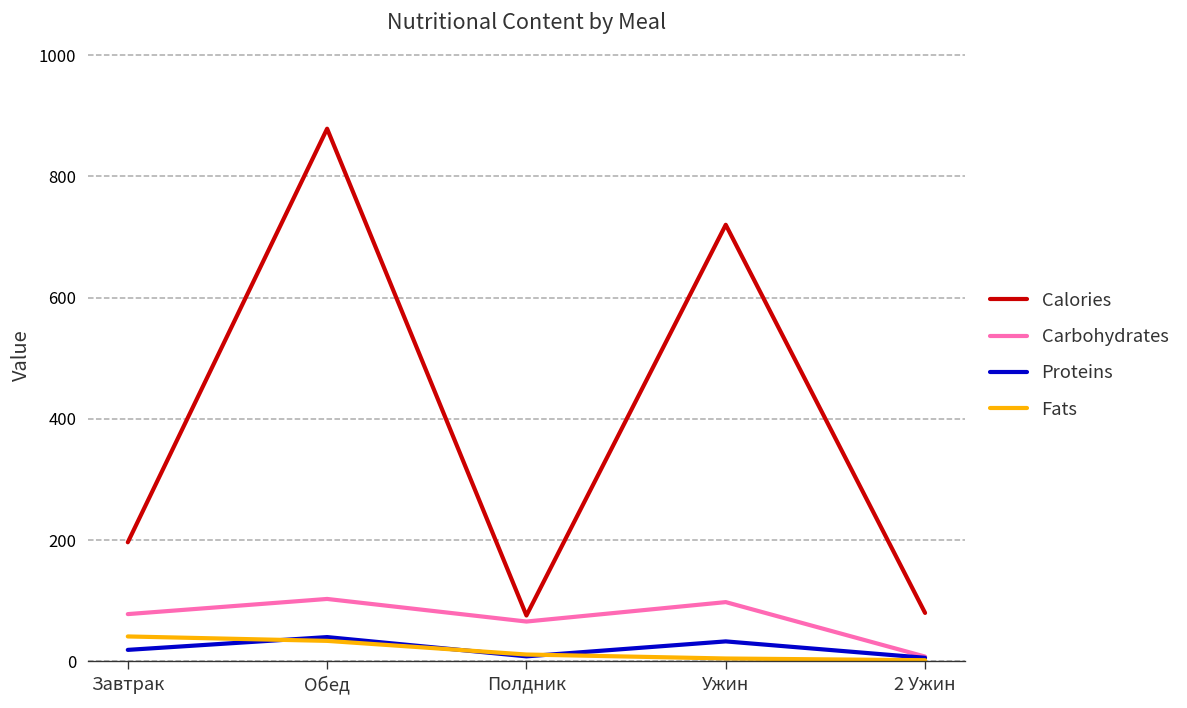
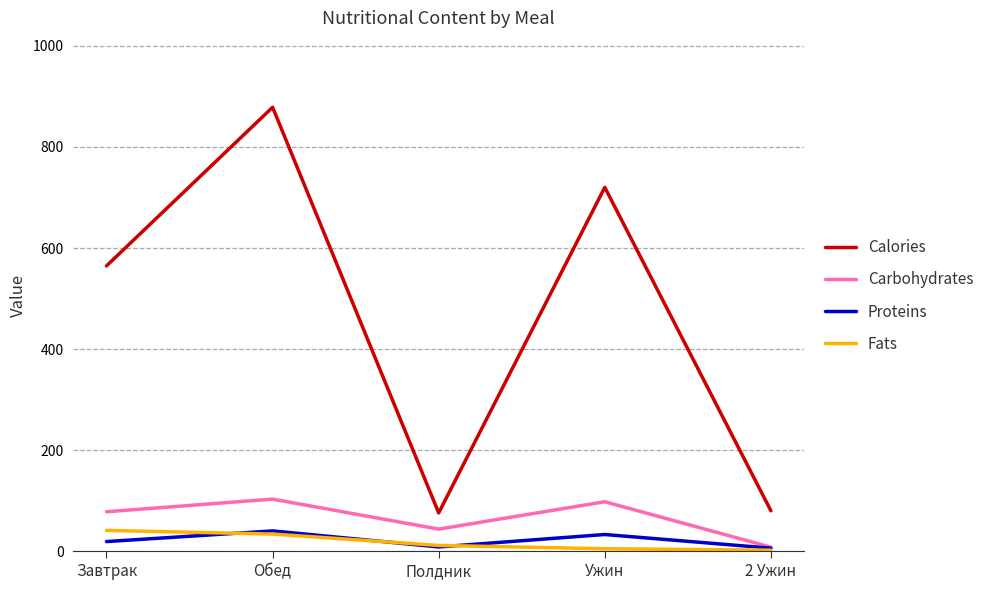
  {
    "Calories": {
-     "Завтрак": 200,
+     "Завтрак": 560,
      "Обед": 880,
      "Полдник": 80,
      "Ужин": 720,
      "2 Ужин": 80
    },
    "Carbohydrates": {
      "Завтрак": 80,
      "Обед": 100,
-     "Полдник": 70,
+     "Полдник": 40,
      "Ужин": 100
    },
    "Proteins": {
      "Завтрак": 20,
      "Обед": 40,
      "Ужин": 30
    },
    "Fats": {
      "Завтрак": 40,
      "Обед": 30,
      "Ужин": 0
    }
  }
